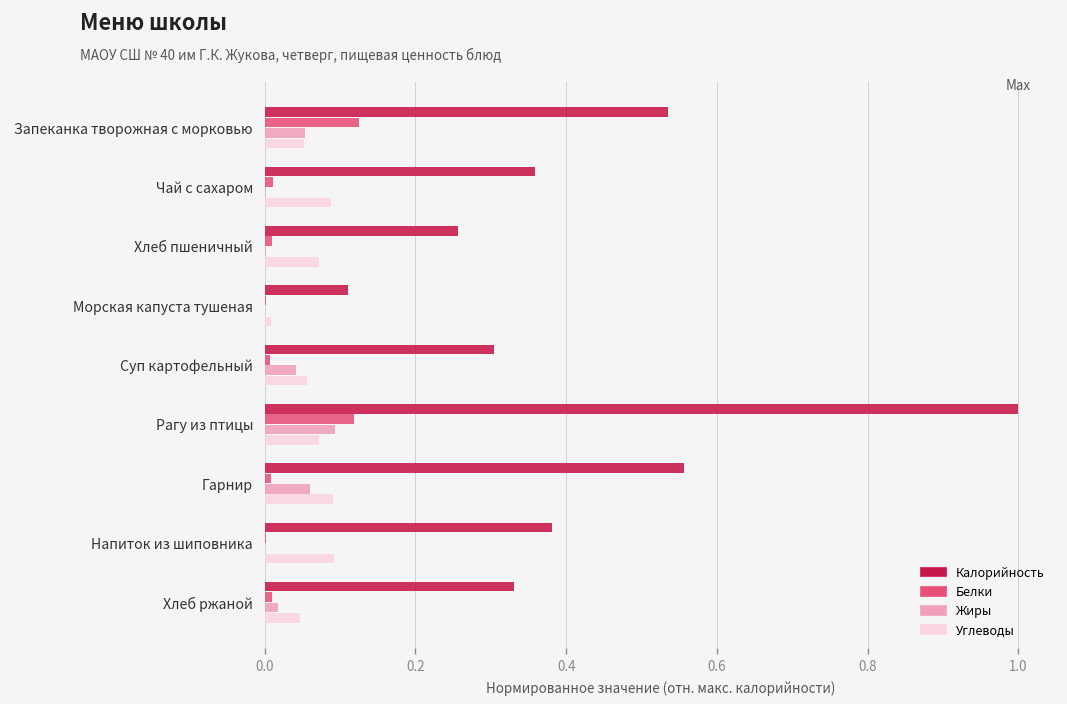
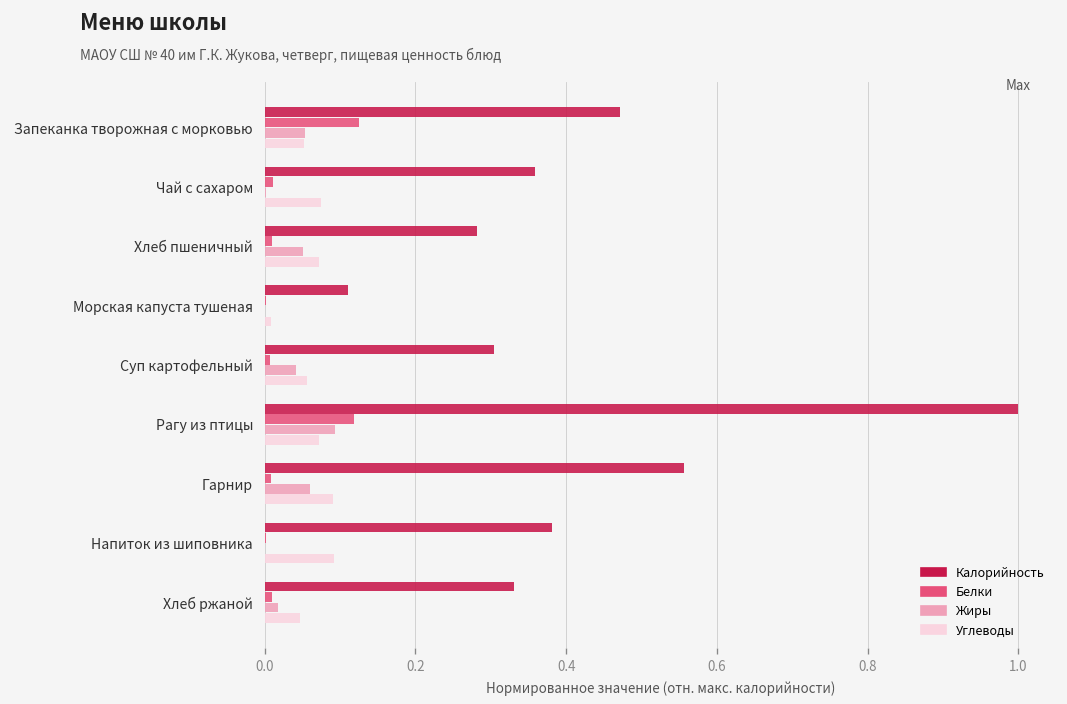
  {
    "Калорийность": {
-     "Запеканка творожная с морковью": 0.54,
+     "Запеканка творожная с морковью": 0.47,
      "Чай с сахаром": 0.36,
-     "Хлеб пшеничный": 0.26,
+     "Хлеб пшеничный": 0.28,
      "Морская капуста тушеная": 0.11,
      "Суп картофельный": 0.30,
      "Рагу из птицы": 1.00,
      "Гарнир": 0.56,
      "Напиток из шиповника": 0.38,
      "Хлеб ржаной": 0.33
    },
    "Белки": {
      "Запеканка творожная с морковью": 0.13,
      "Чай с сахаром": 0.01,
      "Хлеб пшеничный": 0.01,
      "Суп картофельный": 0.01,
      "Рагу из птицы": 0.12,
      "Гарнир": 0.01,
      "Хлеб ржаной": 0.01
    },
    "Жиры": {
      "Запеканка творожная с морковью": 0.05,
-     "Хлеб пшеничный": 0.00,
+     "Хлеб пшеничный": 0.05,
      "Суп картофельный": 0.04,
      "Рагу из птицы": 0.09,
      "Гарнир": 0.06,
      "Хлеб ржаной": 0.02
    },
    "Углеводы": {
      "Запеканка творожная с морковью": 0.05,
-     "Чай с сахаром": 0.09,
+     "Чай с сахаром": 0.07,
      "Хлеб пшеничный": 0.07,
      "Морская капуста тушеная": 0.01,
      "Суп картофельный": 0.06,
      "Рагу из птицы": 0.07,
      "Гарнир": 0.09,
      "Напиток из шиповника": 0.09,
      "Хлеб ржаной": 0.05
    }
  }
